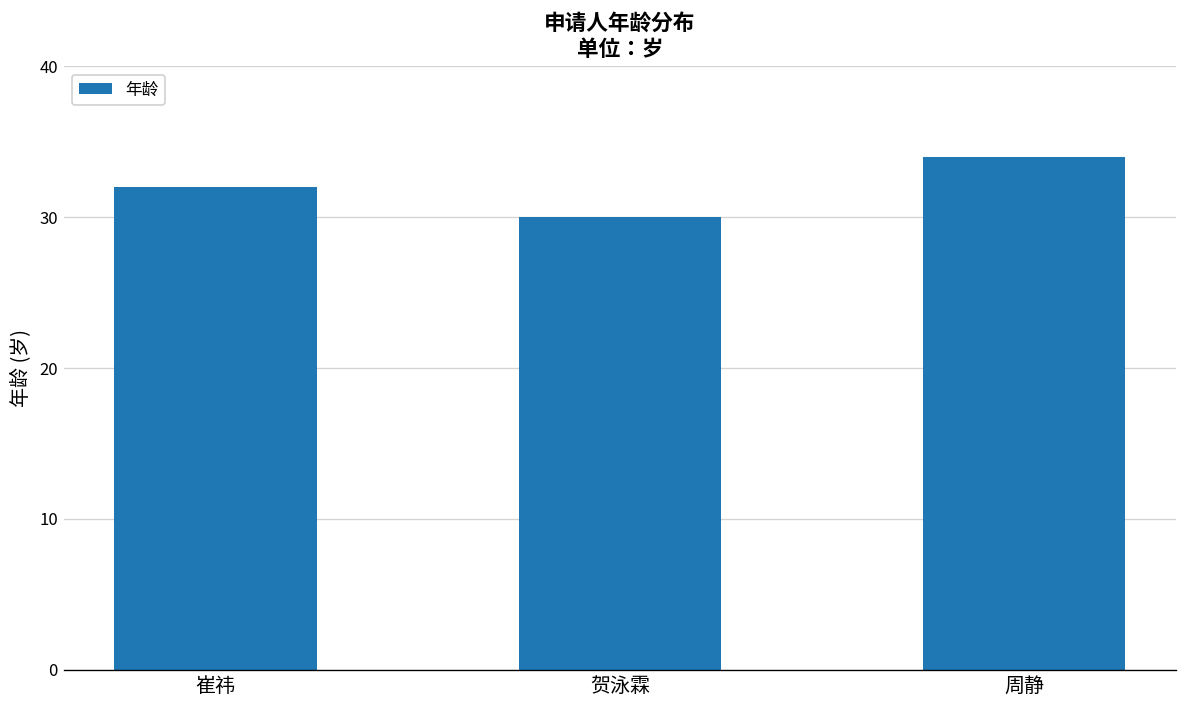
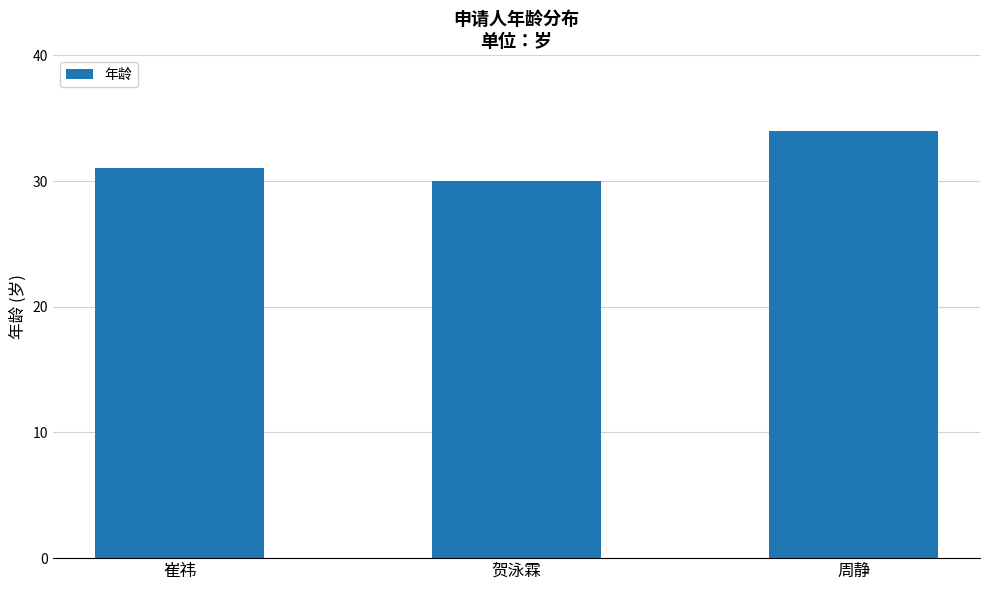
  {
-   "崔祎": 32,
+   "崔祎": 31,
    "贺泳霖": 30,
    "周静": 34
  }
